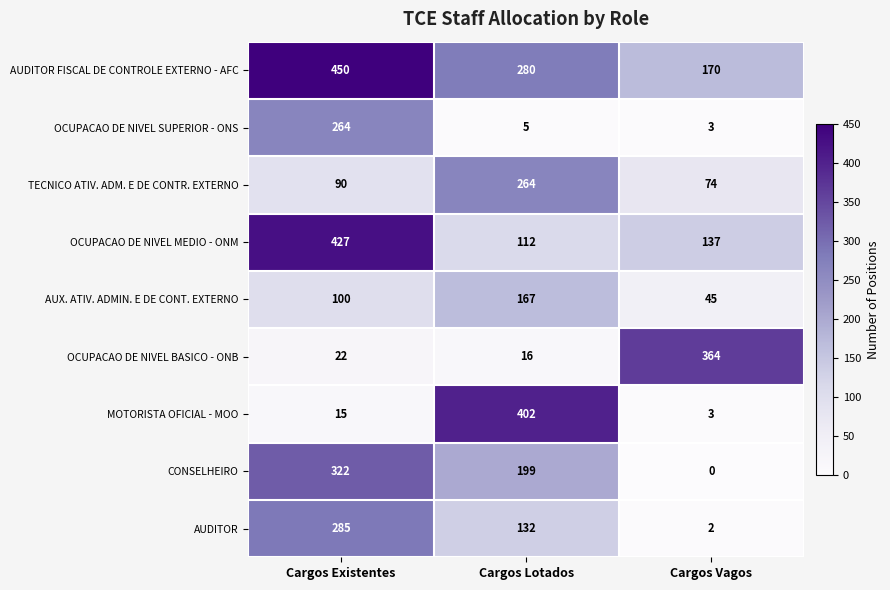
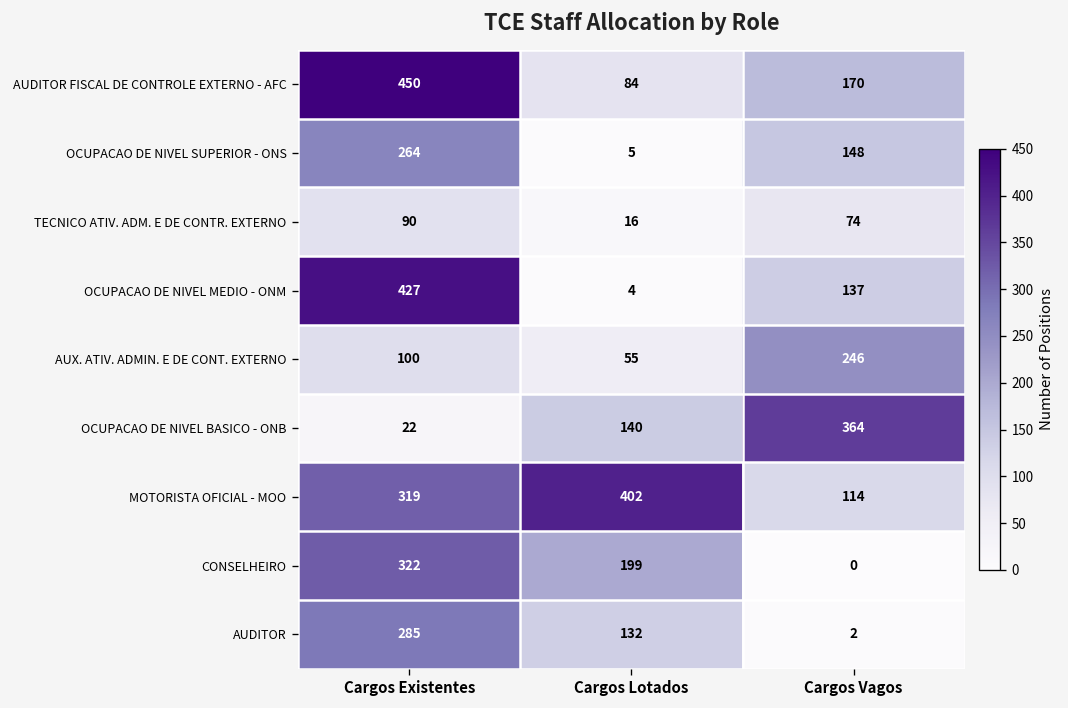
  {
    "AUDITOR FISCAL DE CONTROLE EXTERNO - AFC": {
      "Cargos Existentes": 450,
-     "Cargos Lotados": 280,
+     "Cargos Lotados": 84,
      "Cargos Vagos": 170
    },
    "OCUPACAO DE NIVEL SUPERIOR - ONS": {
      "Cargos Existentes": 264,
      "Cargos Lotados": 5,
-     "Cargos Vagos": 3
+     "Cargos Vagos": 148
    },
    "TECNICO ATIV. ADM. E DE CONTR. EXTERNO": {
      "Cargos Existentes": 90,
-     "Cargos Lotados": 264,
+     "Cargos Lotados": 16,
      "Cargos Vagos": 74
    },
    "OCUPACAO DE NIVEL MEDIO - ONM": {
      "Cargos Existentes": 427,
-     "Cargos Lotados": 112,
+     "Cargos Lotados": 4,
      "Cargos Vagos": 137
    },
    "AUX. ATIV. ADMIN. E DE CONT. EXTERNO": {
      "Cargos Existentes": 100,
-     "Cargos Lotados": 167,
-     "Cargos Vagos": 45
+     "Cargos Lotados": 55,
+     "Cargos Vagos": 246
    },
    "OCUPACAO DE NIVEL BASICO - ONB": {
      "Cargos Existentes": 22,
-     "Cargos Lotados": 16,
+     "Cargos Lotados": 140,
      "Cargos Vagos": 364
    },
    "MOTORISTA OFICIAL - MOO": {
-     "Cargos Existentes": 15,
+     "Cargos Existentes": 319,
      "Cargos Lotados": 402,
-     "Cargos Vagos": 3
+     "Cargos Vagos": 114
    },
    "CONSELHEIRO": {
      "Cargos Existentes": 322,
      "Cargos Lotados": 199,
      "Cargos Vagos": 0
    },
    "AUDITOR": {
      "Cargos Existentes": 285,
      "Cargos Lotados": 132,
      "Cargos Vagos": 2
    }
  }
